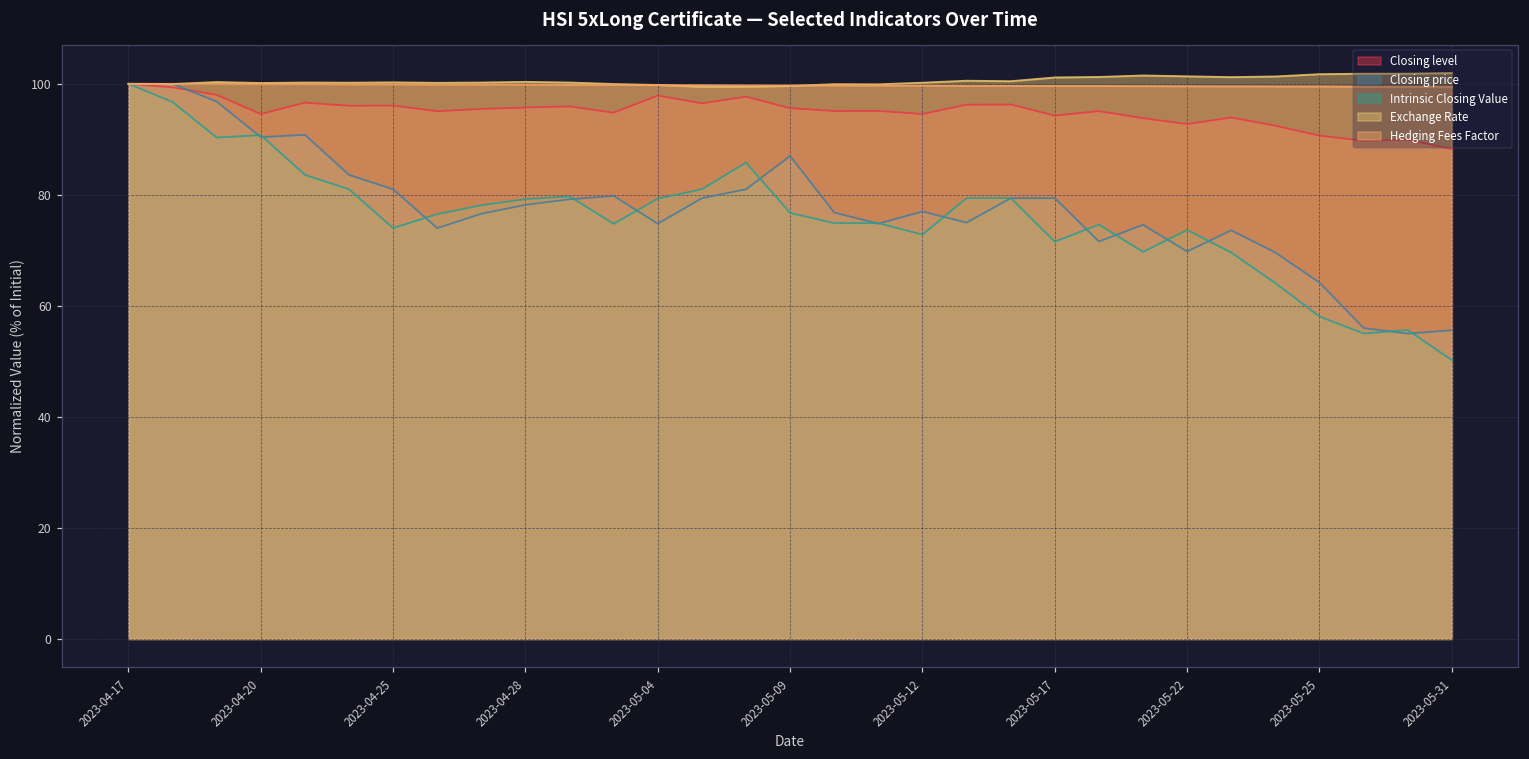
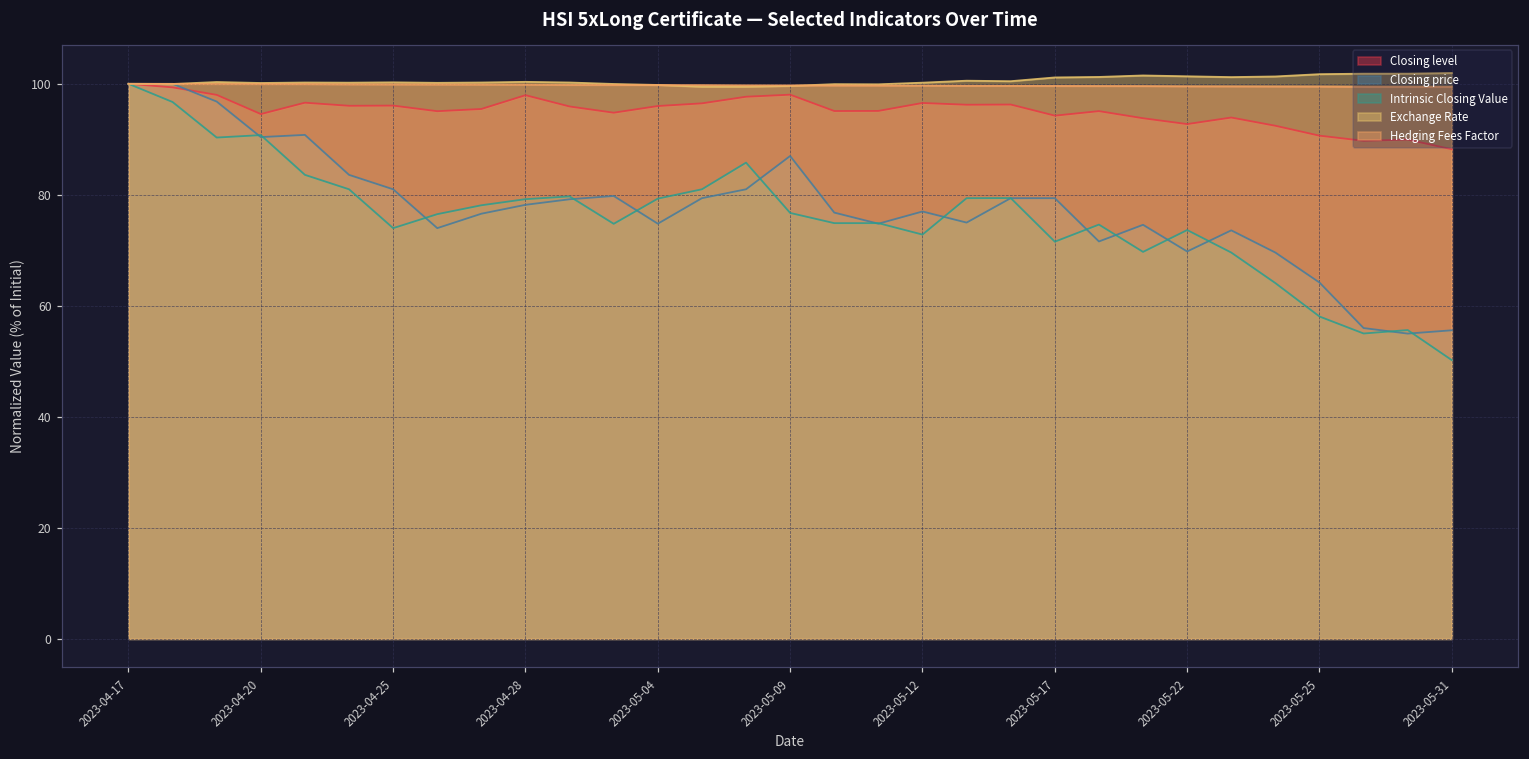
  {
    "Closing level": {
      "2023-04-20": 95,
      "2023-04-25": 96,
-     "2023-04-28": 96,
-     "2023-05-04": 98,
-     "2023-05-09": 96,
-     "2023-05-12": 95,
+     "2023-04-28": 98,
+     "2023-05-04": 96,
+     "2023-05-09": 98,
+     "2023-05-12": 97,
      "2023-05-17": 94,
      "2023-05-22": 93,
      "2023-05-25": 91,
      "2023-05-31": 88
    }
  }
